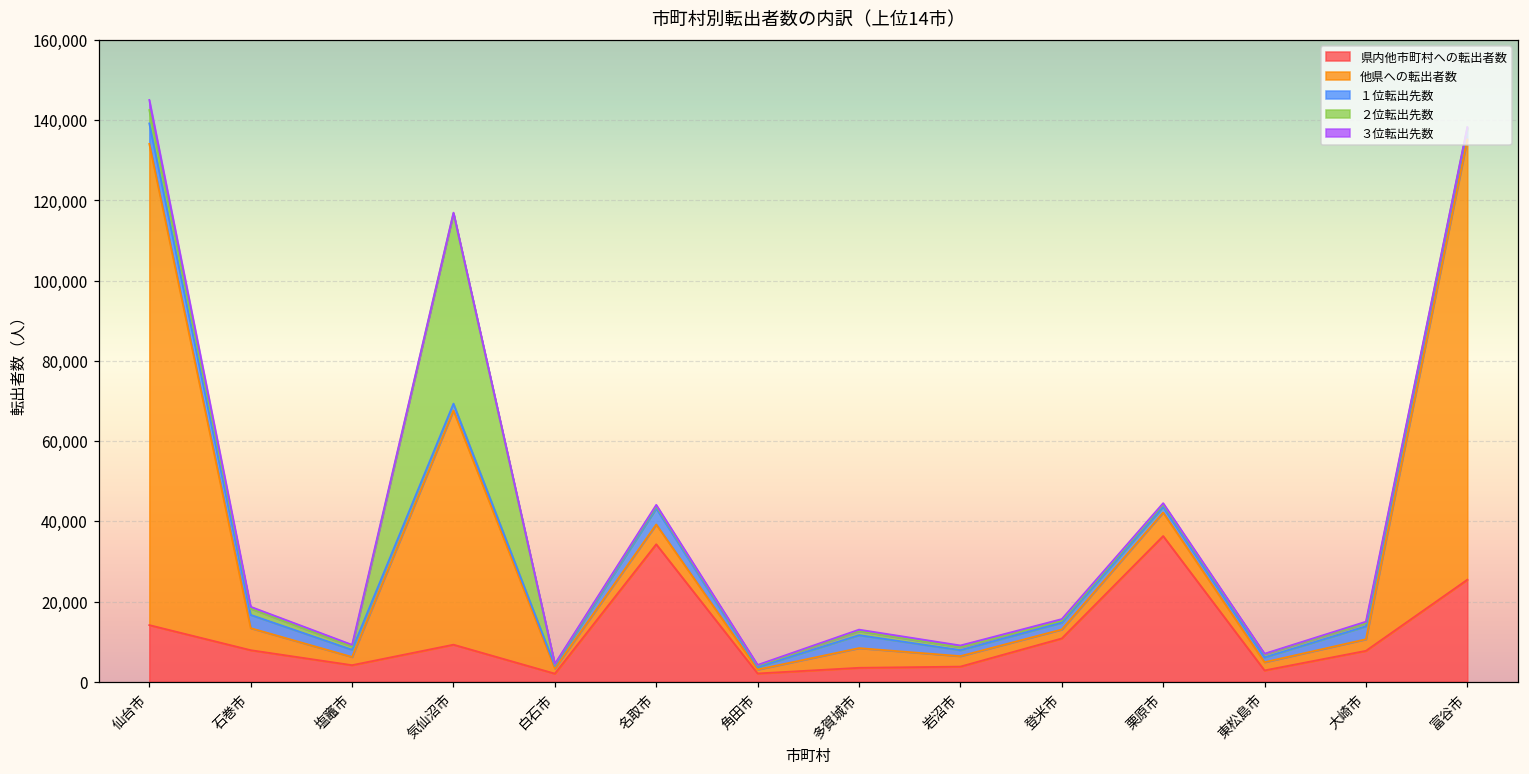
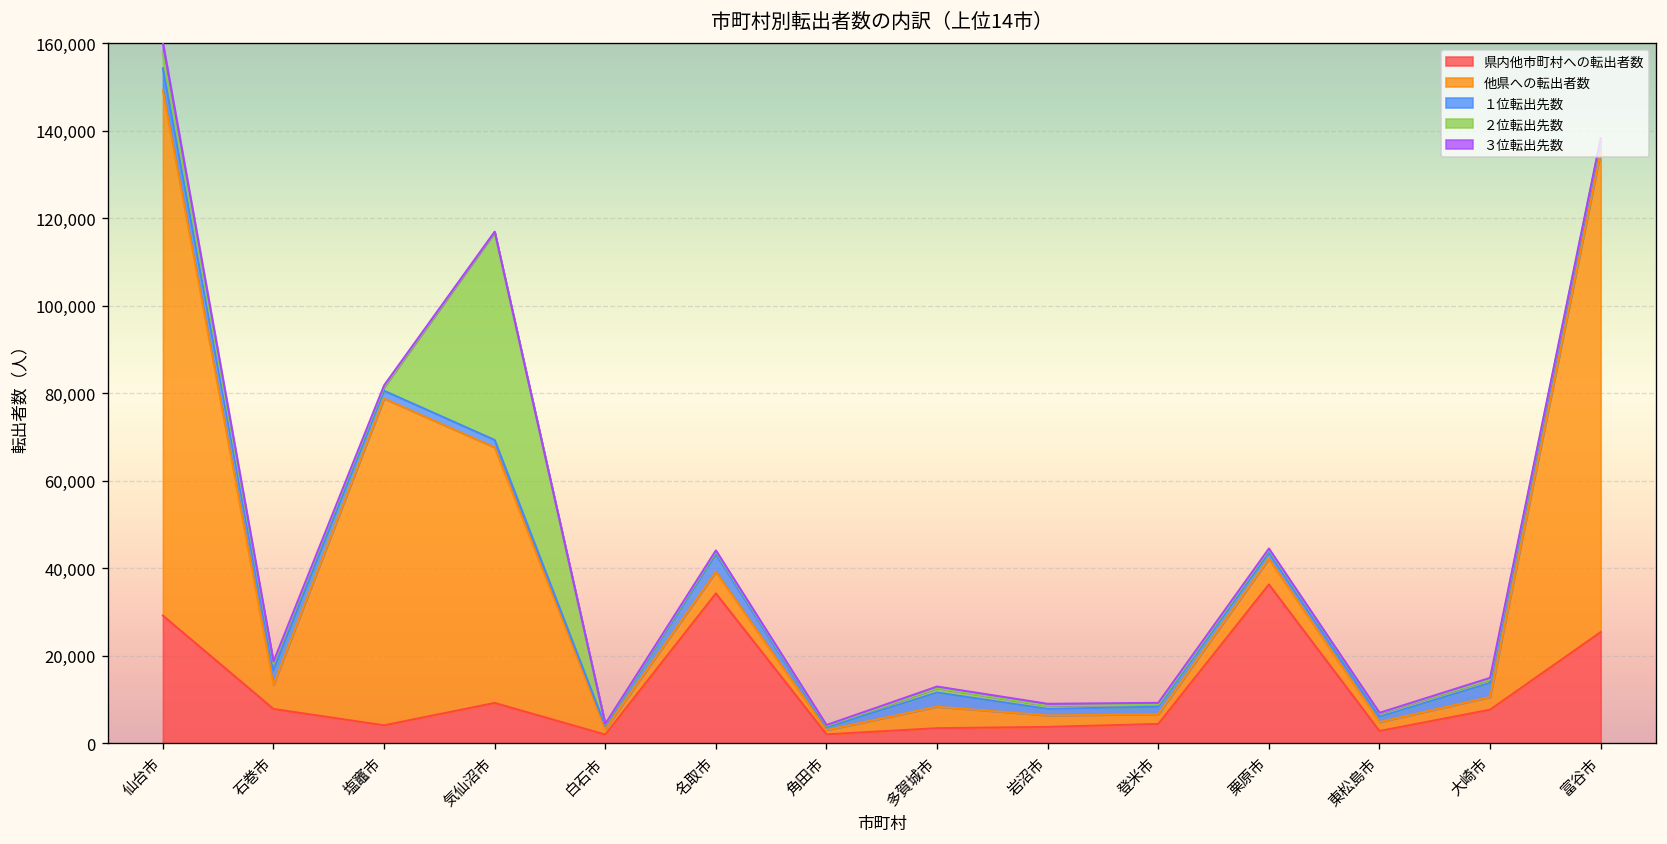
  {
    "県内他市町村への転出者数": {
-     "仙台市": "14,000",
+     "仙台市": "29,000",
      "石巻市": "8,000",
      "塩竈市": "4,000",
      "気仙沼市": "9,000",
      "白石市": "2,000",
      "名取市": "34,000",
      "角田市": "2,000",
      "多賀城市": "3,000",
      "岩沼市": "4,000",
-     "登米市": "11,000",
+     "登米市": "4,000",
      "栗原市": "36,000",
      "東松島市": "3,000",
      "大崎市": "8,000",
      "富谷市": "25,000"
    },
    "他県への転出者数": {
      "仙台市": "120,000",
      "石巻市": "5,000",
-     "塩竈市": "2,000",
+     "塩竈市": "75,000",
      "気仙沼市": "58,000",
      "名取市": "5,000",
      "多賀城市": "5,000",
      "岩沼市": "3,000",
      "登米市": "2,000",
      "栗原市": "6,000",
      "東松島市": "2,000",
      "大崎市": "3,000",
      "富谷市": "110,000"
    },
    "１位転出先数": {
      "仙台市": "5,000",
      "石巻市": "3,000",
      "塩竈市": "2,000",
      "気仙沼市": "2,000",
      "多賀城市": "3,000",
      "岩沼市": "1,000",
      "東松島市": "1,000",
      "大崎市": "3,000"
    },
    "２位転出先数": {
      "仙台市": "3,000"
    },
    "３位転出先数": {
      "仙台市": "3,000"
    }
  }
